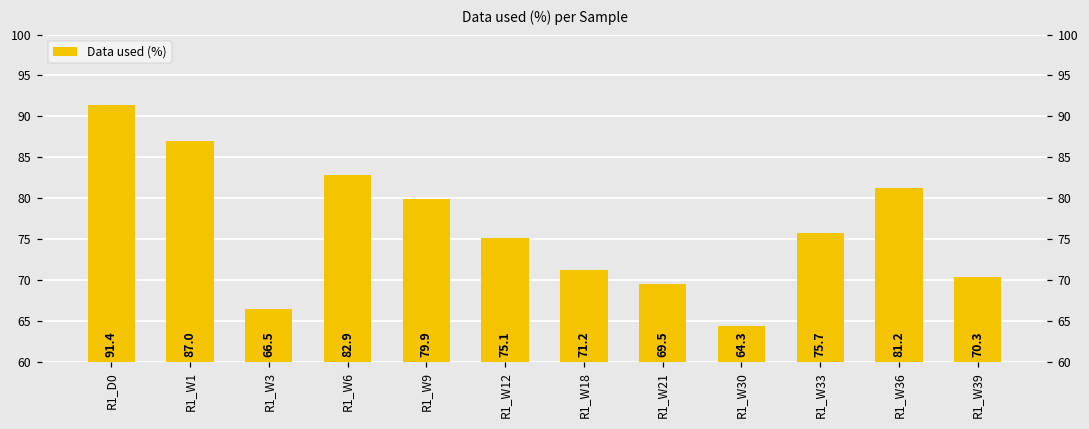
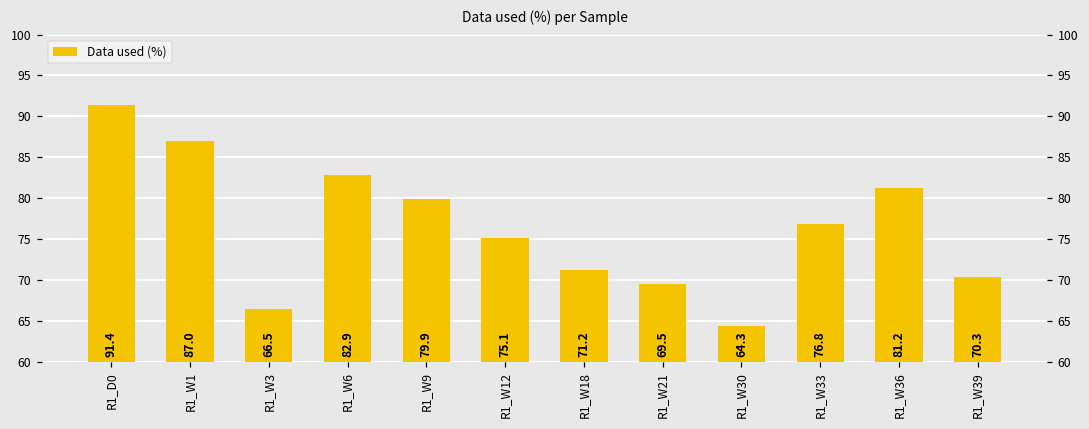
  {
    "R1_D0": 91.4,
    "R1_W1": 87.0,
    "R1_W3": 66.5,
    "R1_W6": 82.9,
    "R1_W9": 79.9,
    "R1_W12": 75.1,
    "R1_W18": 71.2,
    "R1_W21": 69.5,
    "R1_W30": 64.3,
-   "R1_W33": 75.7,
+   "R1_W33": 76.8,
    "R1_W36": 81.2,
    "R1_W39": 70.3
  }
